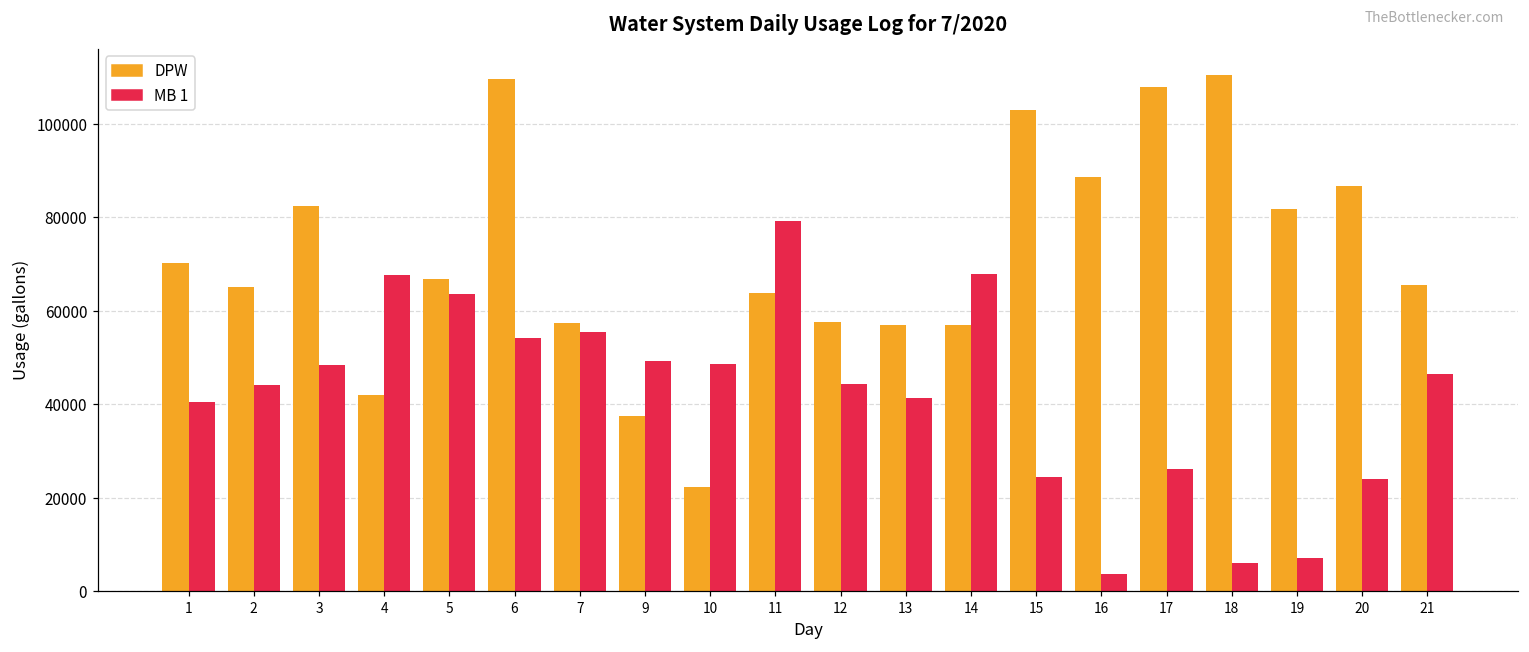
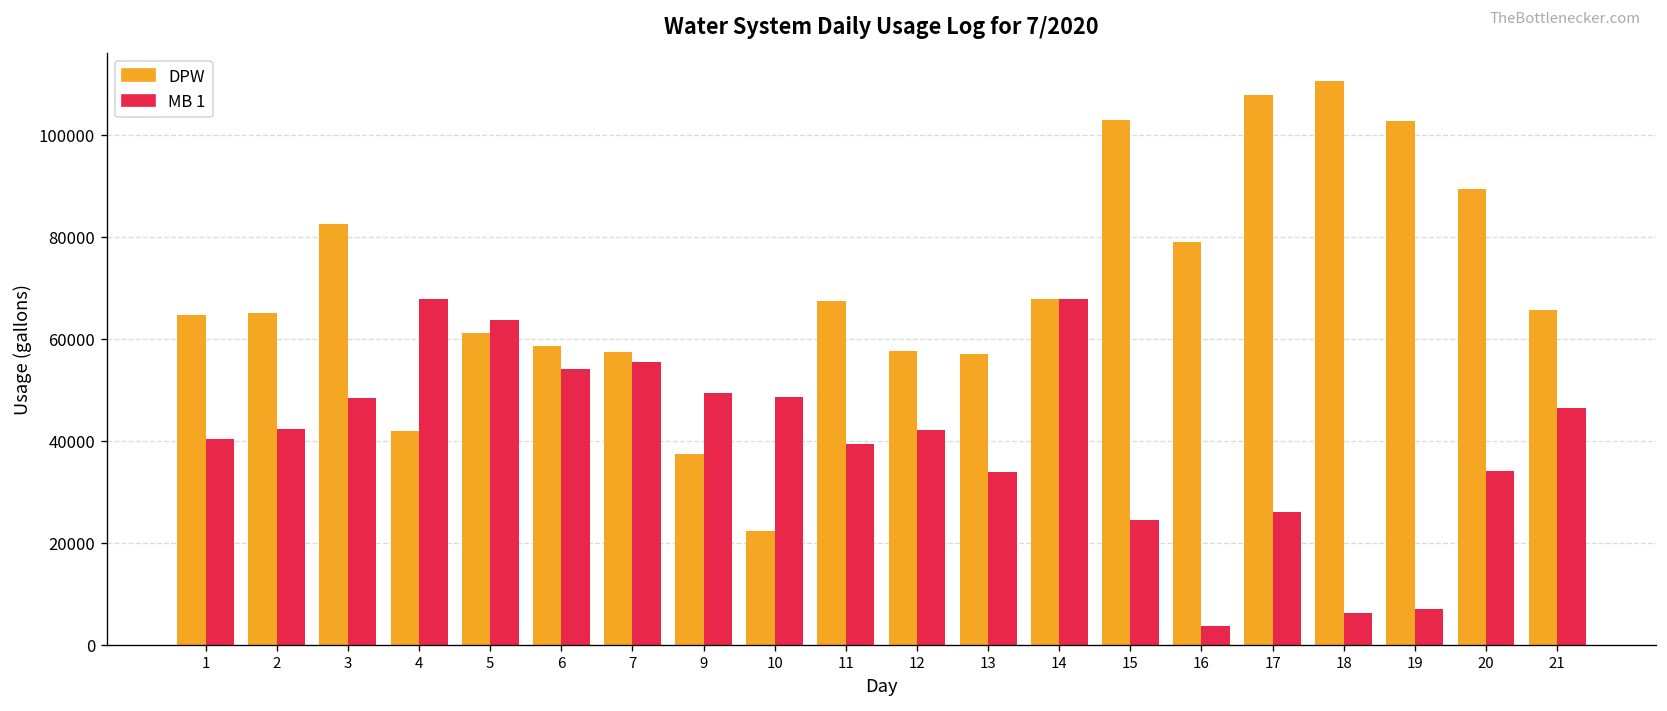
  {
    "DPW": {
-     "1": 70000,
+     "1": 65000,
      "2": 65000,
      "3": 82000,
      "4": 42000,
-     "5": 67000,
-     "6": 110000,
+     "5": 61000,
+     "6": 59000,
      "7": 57000,
      "9": 37000,
      "10": 22000,
-     "11": 64000,
+     "11": 67000,
      "12": 58000,
      "13": 57000,
-     "14": 57000,
+     "14": 68000,
      "15": 103000,
-     "16": 89000,
+     "16": 79000,
      "17": 108000,
      "18": 111000,
-     "19": 82000,
-     "20": 87000,
+     "19": 103000,
+     "20": 89000,
      "21": 66000
    },
    "MB 1": {
      "1": 40000,
-     "2": 44000,
+     "2": 42000,
      "3": 48000,
      "4": 68000,
      "5": 64000,
      "6": 54000,
      "7": 56000,
      "9": 49000,
      "10": 49000,
-     "11": 79000,
-     "12": 44000,
-     "13": 41000,
+     "11": 39000,
+     "12": 42000,
+     "13": 34000,
      "14": 68000,
      "15": 24000,
      "16": 4000,
      "17": 26000,
      "18": 6000,
      "19": 7000,
-     "20": 24000,
+     "20": 34000,
      "21": 46000
    }
  }
